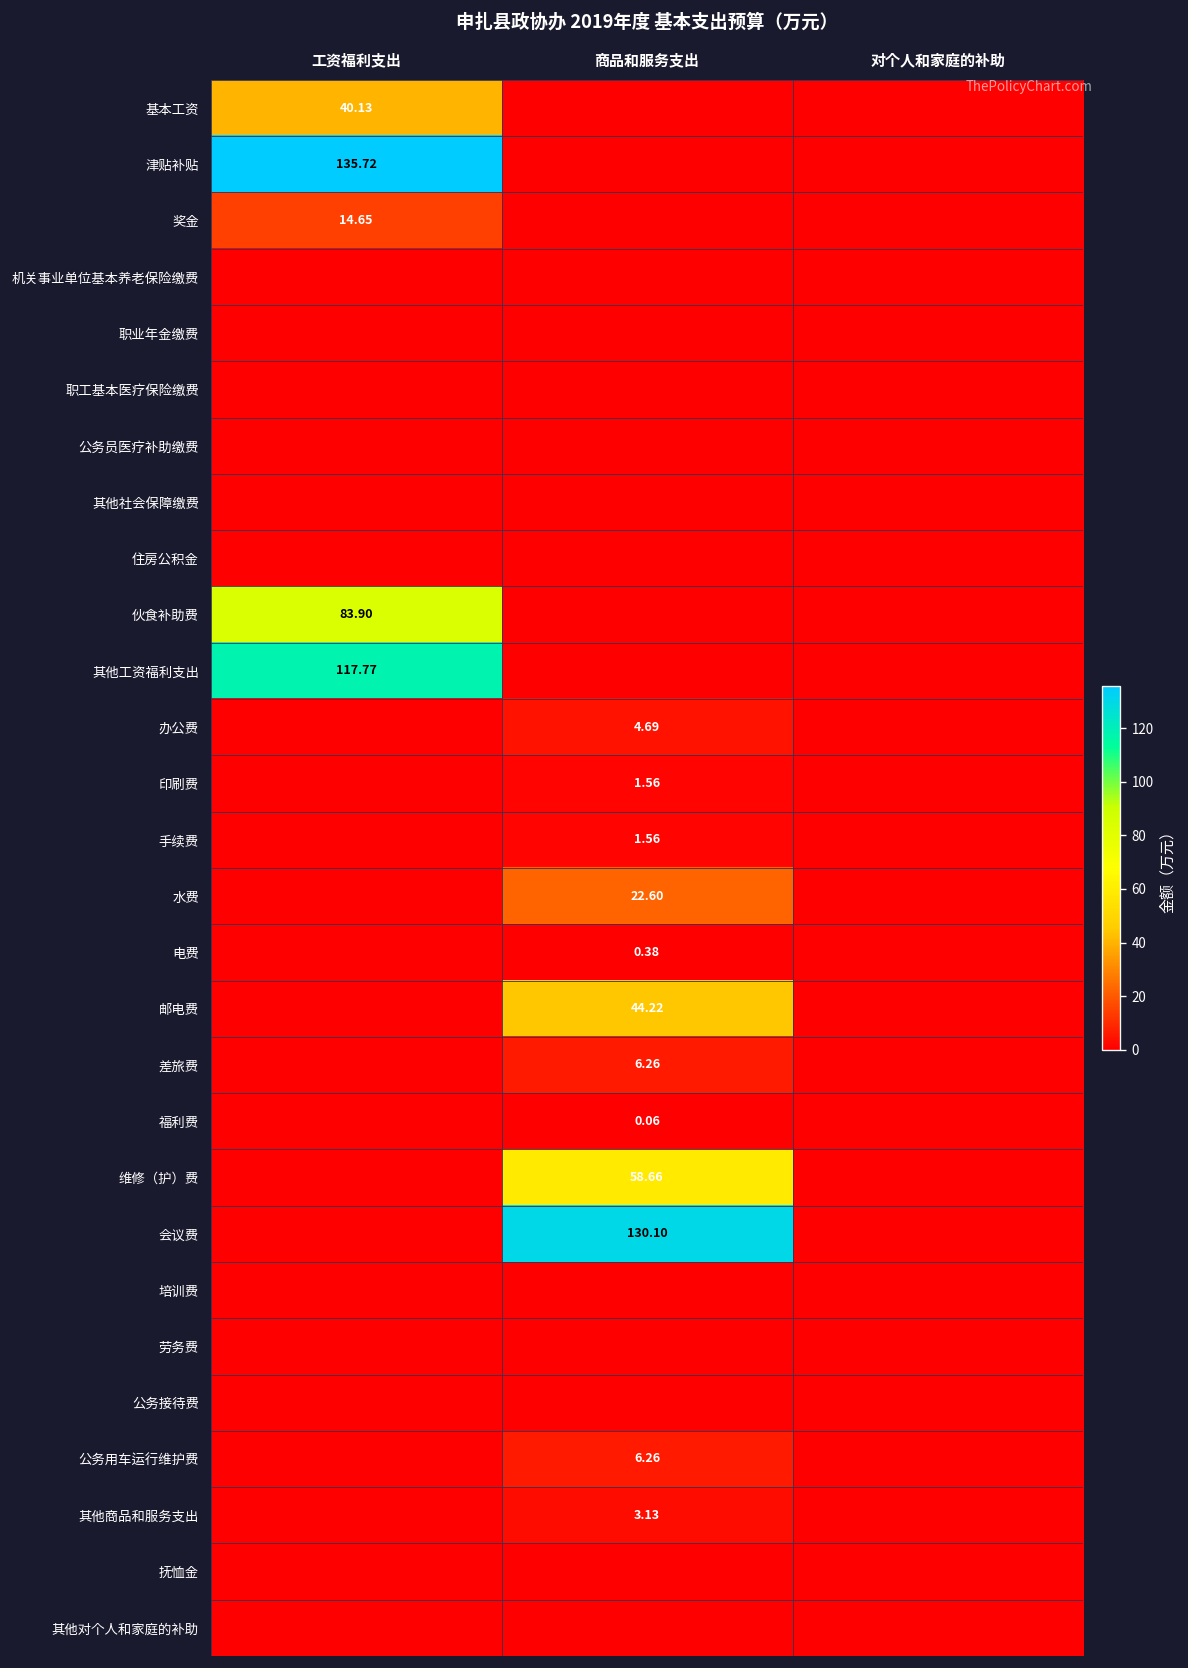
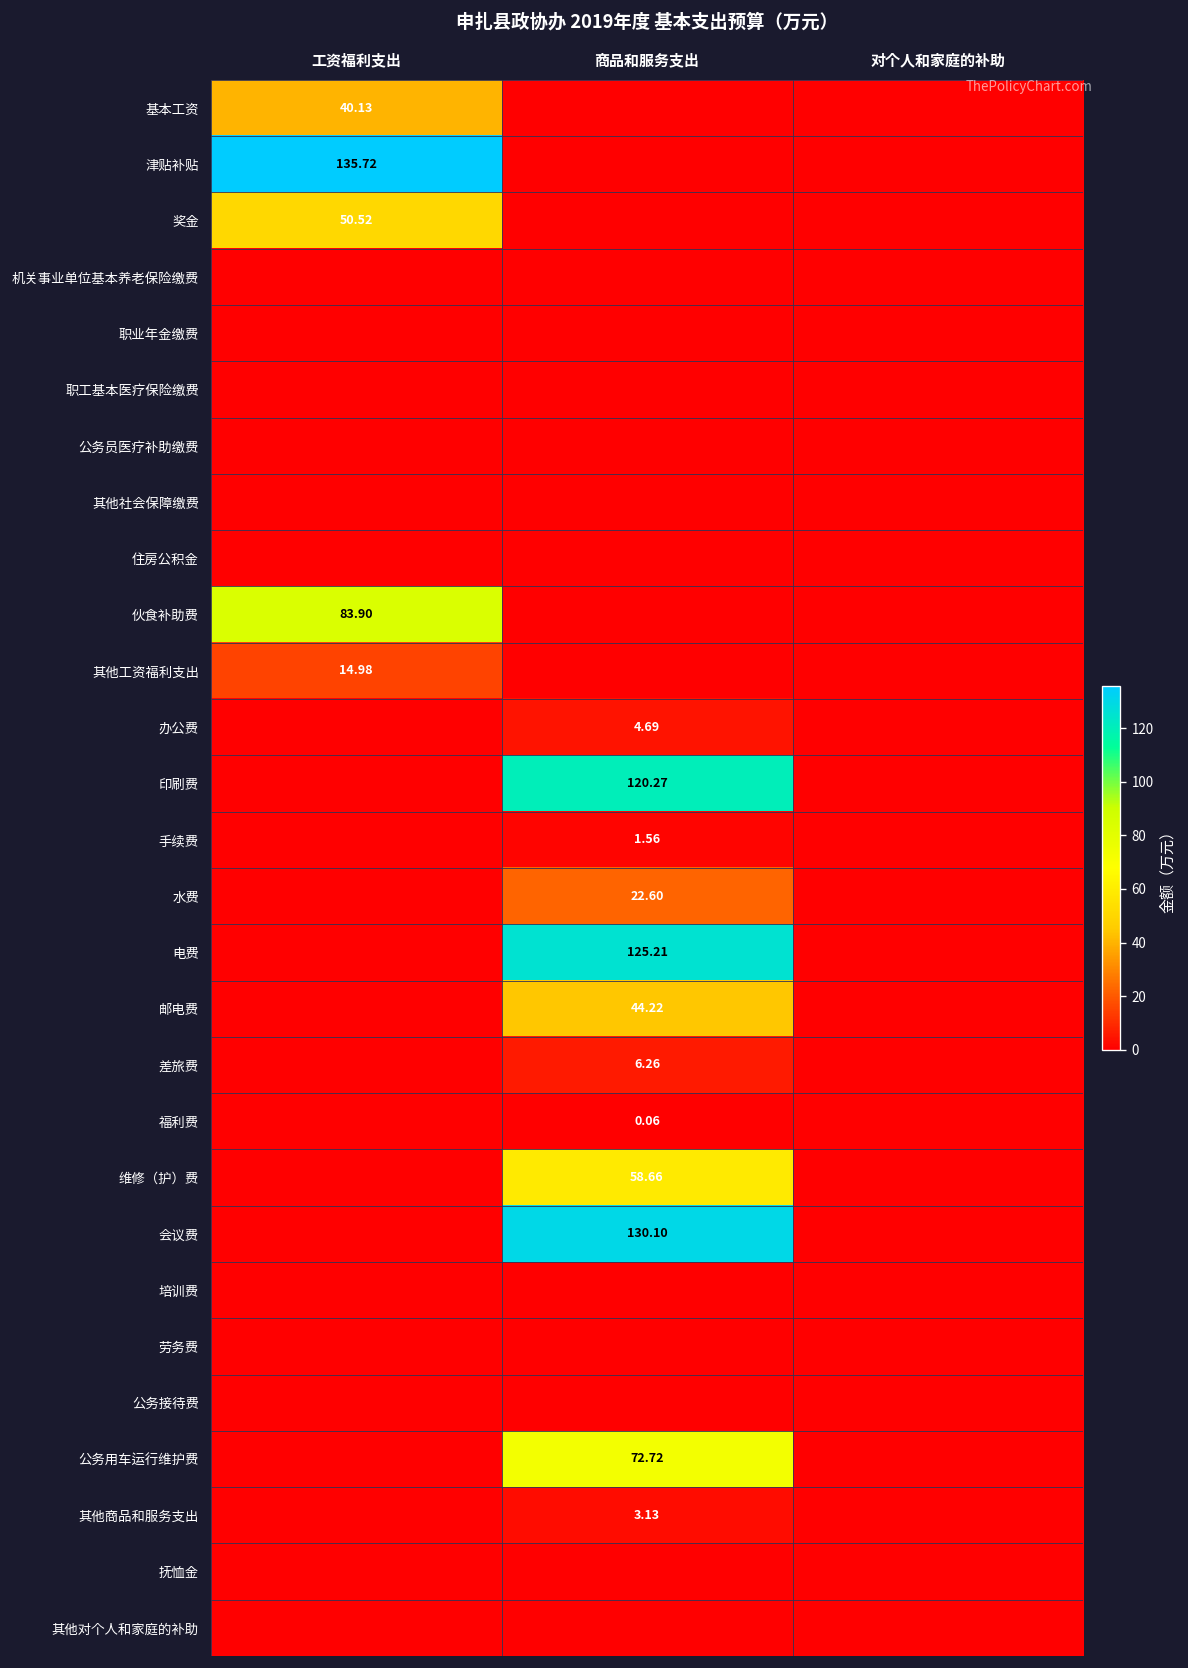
  {
    "基本工资": {
      "工资福利支出": 40.13
    },
    "津贴补贴": {
      "工资福利支出": 135.72
    },
    "奖金": {
-     "工资福利支出": 14.65
+     "工资福利支出": 50.52
    },
    "伙食补助费": {
      "工资福利支出": 83.90
    },
    "其他工资福利支出": {
-     "工资福利支出": 117.77
+     "工资福利支出": 14.98
    },
    "办公费": {
      "商品和服务支出": 4.69
    },
    "印刷费": {
-     "商品和服务支出": 1.56
+     "商品和服务支出": 120.27
    },
    "手续费": {
      "商品和服务支出": 1.56
    },
    "水费": {
      "商品和服务支出": 22.60
    },
    "电费": {
-     "商品和服务支出": 0.38
+     "商品和服务支出": 125.21
    },
    "邮电费": {
      "商品和服务支出": 44.22
    },
    "差旅费": {
      "商品和服务支出": 6.26
    },
    "福利费": {
      "商品和服务支出": 0.06
    },
    "维修（护）费": {
      "商品和服务支出": 58.66
    },
    "会议费": {
      "商品和服务支出": 130.10
    },
    "公务用车运行维护费": {
-     "商品和服务支出": 6.26
+     "商品和服务支出": 72.72
    },
    "其他商品和服务支出": {
      "商品和服务支出": 3.13
    }
  }
